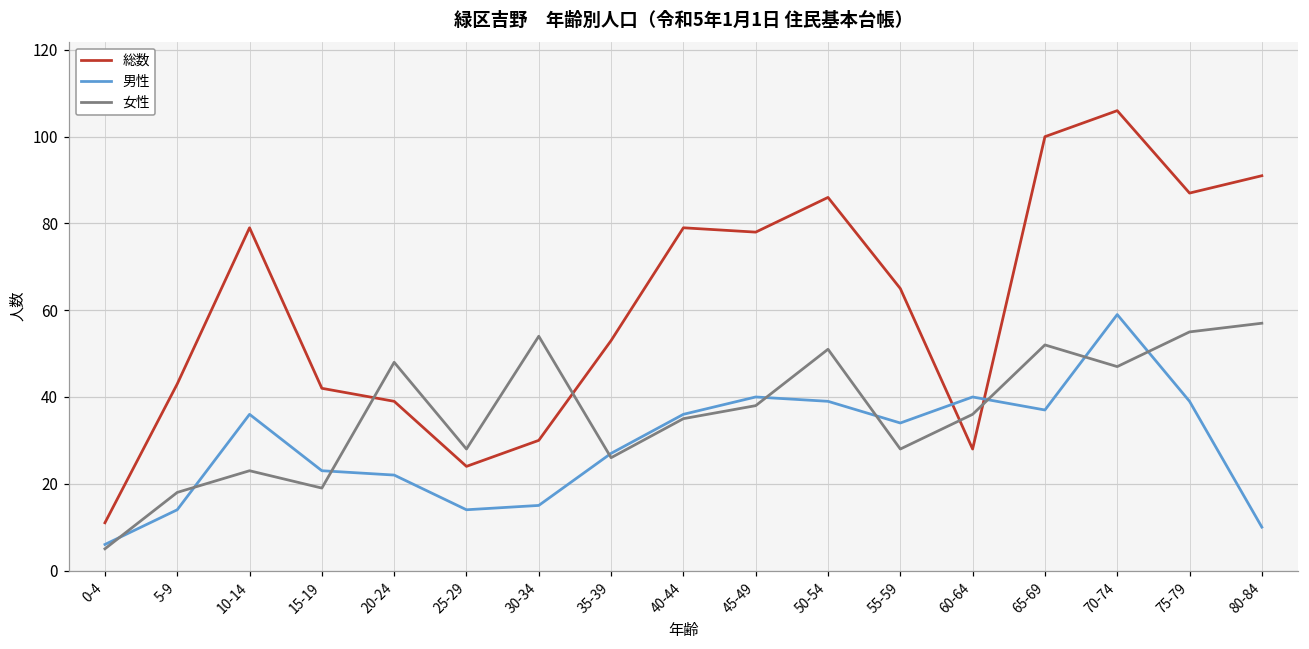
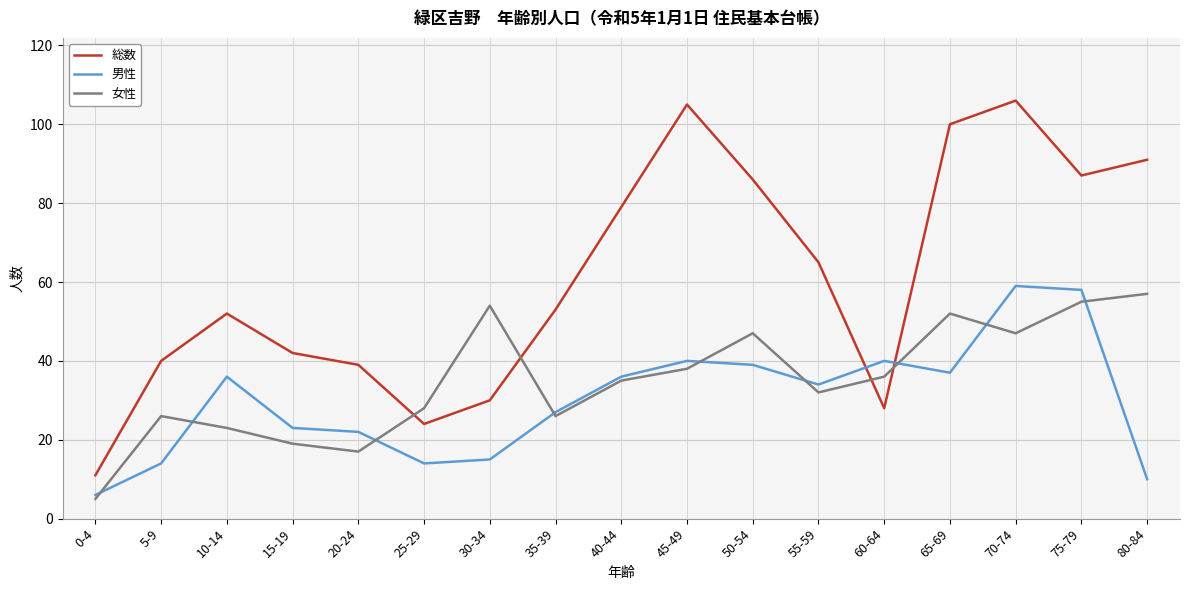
  {
    "総数": {
      "0-4": 11,
-     "5-9": 43,
-     "10-14": 79,
+     "5-9": 40,
+     "10-14": 52,
      "15-19": 42,
      "20-24": 39,
      "25-29": 24,
      "30-34": 30,
      "35-39": 53,
      "40-44": 79,
-     "45-49": 78,
+     "45-49": 105,
      "50-54": 86,
      "55-59": 65,
      "60-64": 28,
      "65-69": 100,
      "70-74": 106,
      "75-79": 87,
      "80-84": 91
    },
    "男性": {
      "0-4": 6,
      "5-9": 14,
      "10-14": 36,
      "15-19": 23,
      "20-24": 22,
      "25-29": 14,
      "30-34": 15,
      "35-39": 27,
      "40-44": 36,
      "45-49": 40,
      "50-54": 39,
      "55-59": 34,
      "60-64": 40,
      "65-69": 37,
      "70-74": 59,
-     "75-79": 39,
+     "75-79": 58,
      "80-84": 10
    },
    "女性": {
      "0-4": 5,
-     "5-9": 18,
+     "5-9": 26,
      "10-14": 23,
      "15-19": 19,
-     "20-24": 48,
+     "20-24": 17,
      "25-29": 28,
      "30-34": 54,
      "35-39": 26,
      "40-44": 35,
      "45-49": 38,
-     "50-54": 51,
-     "55-59": 28,
+     "50-54": 47,
+     "55-59": 32,
      "60-64": 36,
      "65-69": 52,
      "70-74": 47,
      "75-79": 55,
      "80-84": 57
    }
  }
